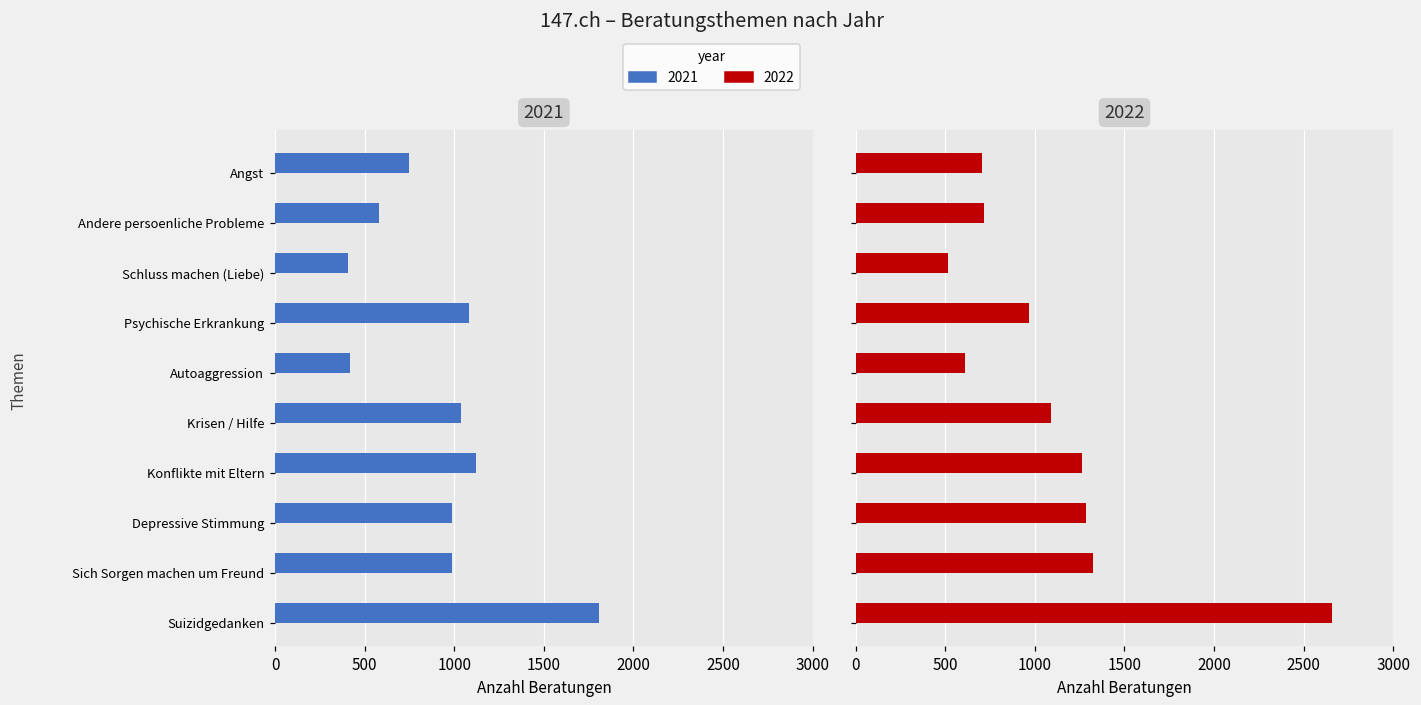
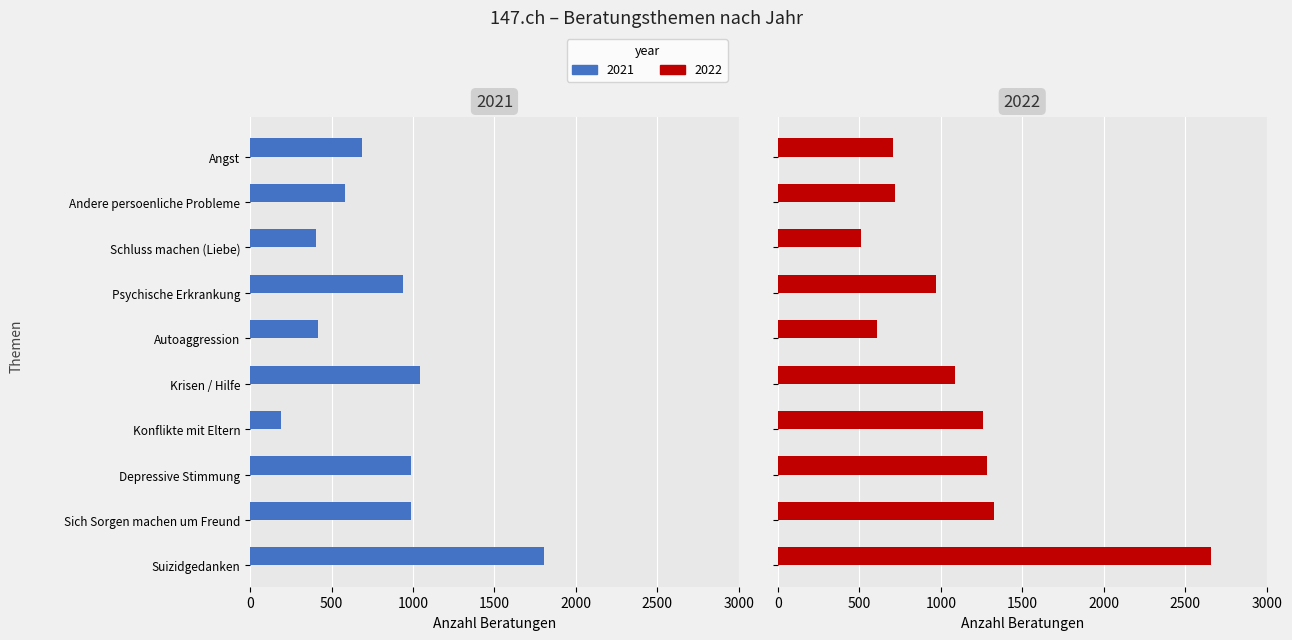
  {
    "2021": {
-     "Angst": 750,
+     "Angst": 690,
      "Andere persoenliche Probleme": 580,
      "Schluss machen (Liebe)": 410,
-     "Psychische Erkrankung": 1080,
+     "Psychische Erkrankung": 940,
      "Autoaggression": 420,
      "Krisen / Hilfe": 1040,
-     "Konflikte mit Eltern": 1120,
+     "Konflikte mit Eltern": 190,
      "Depressive Stimmung": 990,
      "Sich Sorgen machen um Freund": 990,
      "Suizidgedanken": 1810
    }
  }
